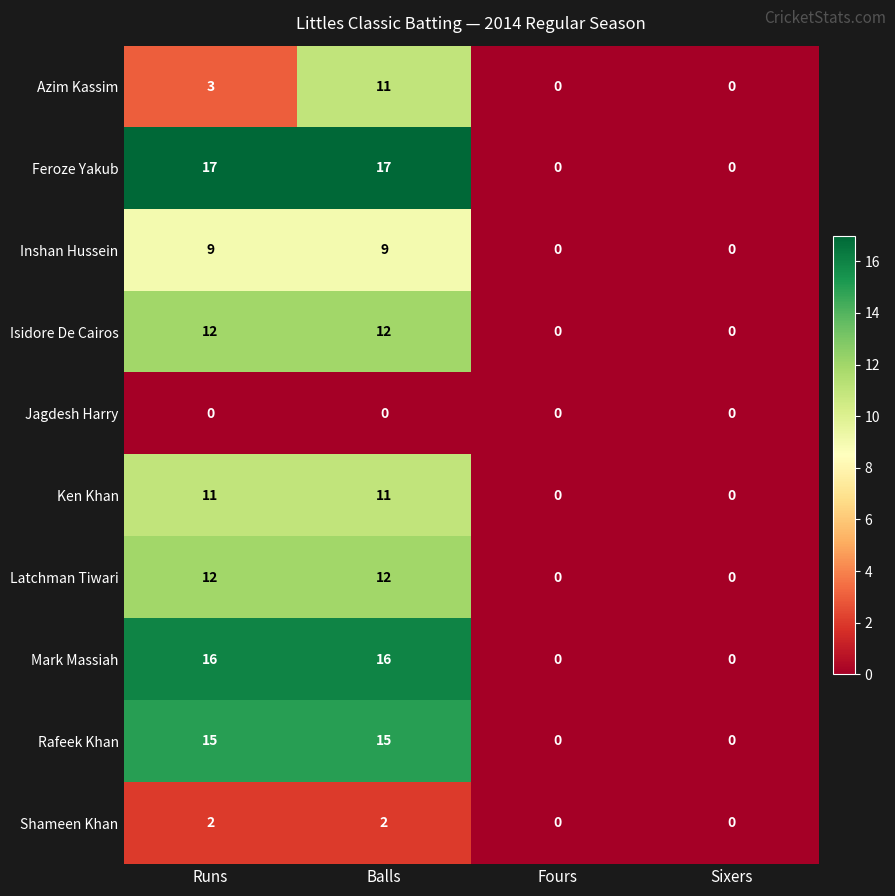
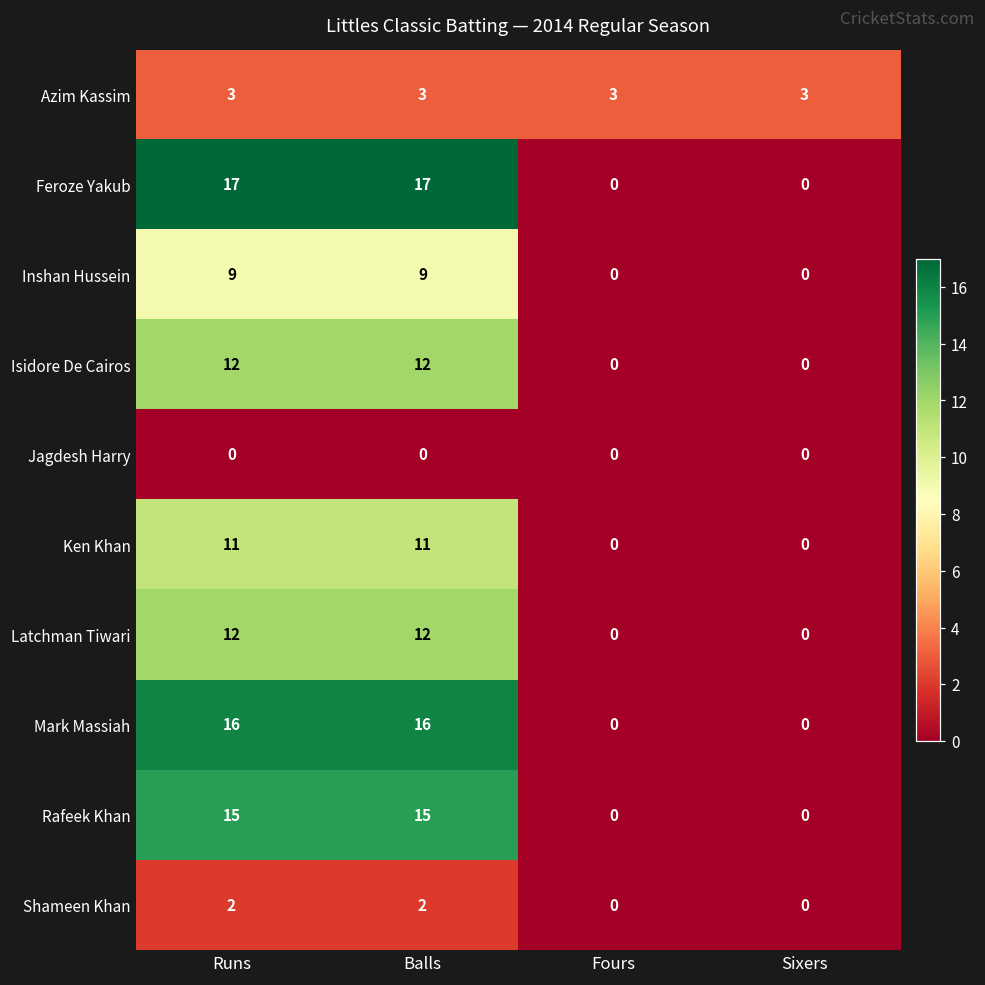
  {
    "Azim Kassim": {
      "Runs": 3,
-     "Balls": 11,
-     "Fours": 0,
-     "Sixers": 0
+     "Balls": 3,
+     "Fours": 3,
+     "Sixers": 3
    },
    "Feroze Yakub": {
      "Runs": 17,
      "Balls": 17,
      "Fours": 0,
      "Sixers": 0
    },
    "Inshan Hussein": {
      "Runs": 9,
      "Balls": 9,
      "Fours": 0,
      "Sixers": 0
    },
    "Isidore De Cairos": {
      "Runs": 12,
      "Balls": 12,
      "Fours": 0,
      "Sixers": 0
    },
    "Jagdesh Harry": {
      "Runs": 0,
      "Balls": 0,
      "Fours": 0,
      "Sixers": 0
    },
    "Ken Khan": {
      "Runs": 11,
      "Balls": 11,
      "Fours": 0,
      "Sixers": 0
    },
    "Latchman Tiwari": {
      "Runs": 12,
      "Balls": 12,
      "Fours": 0,
      "Sixers": 0
    },
    "Mark Massiah": {
      "Runs": 16,
      "Balls": 16,
      "Fours": 0,
      "Sixers": 0
    },
    "Rafeek Khan": {
      "Runs": 15,
      "Balls": 15,
      "Fours": 0,
      "Sixers": 0
    },
    "Shameen Khan": {
      "Runs": 2,
      "Balls": 2,
      "Fours": 0,
      "Sixers": 0
    }
  }
